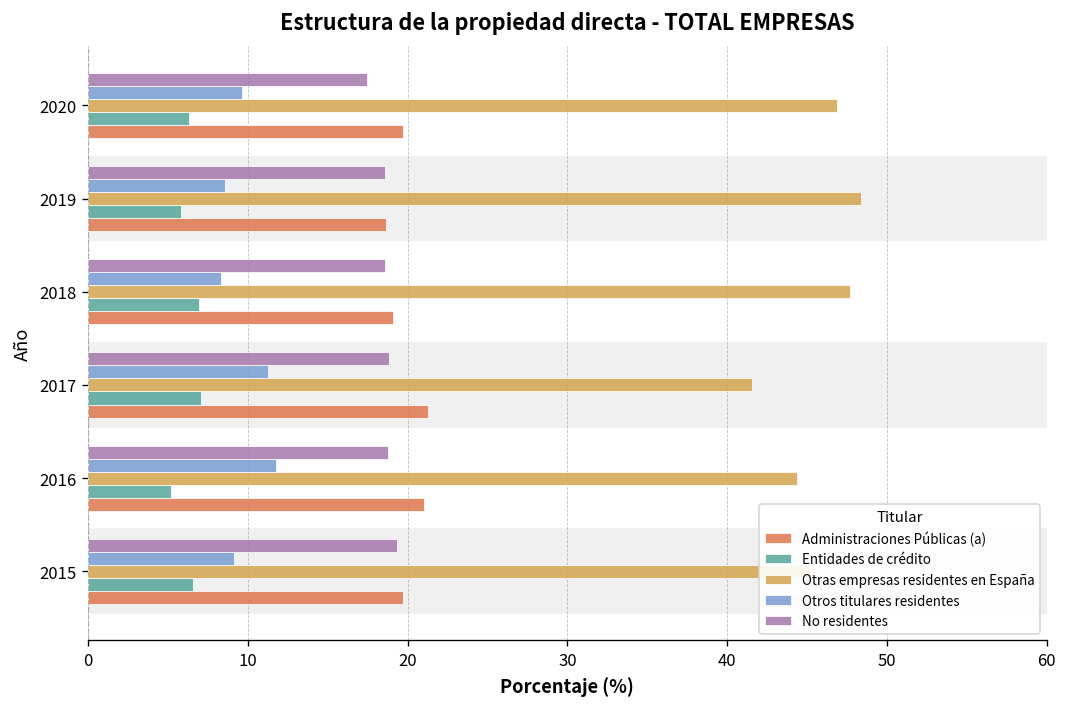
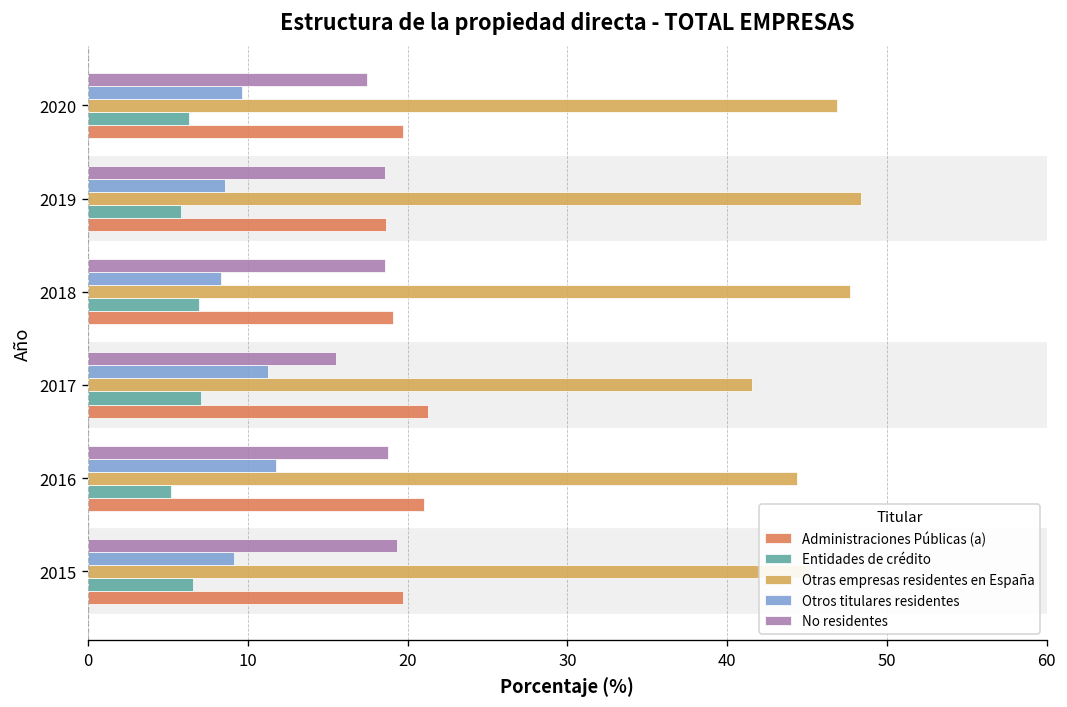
  {
    "Entidades de crédito": {
      "2020": 6.3,
      "2019": 5.8,
      "2018": 7.0,
      "2017": 7.1,
      "2016": 5.2,
      "2015": 6.6
    },
    "Otros titulares residentes": {
      "2020": 9.6,
      "2019": 8.6,
      "2018": 8.3,
      "2017": 11.2,
      "2016": 11.8,
      "2015": 9.1
    },
    "No residentes": {
      "2020": 17.5,
      "2019": 18.6,
      "2018": 18.6,
-     "2017": 18.8,
+     "2017": 15.5,
      "2016": 18.8,
      "2015": 19.4
    }
  }
